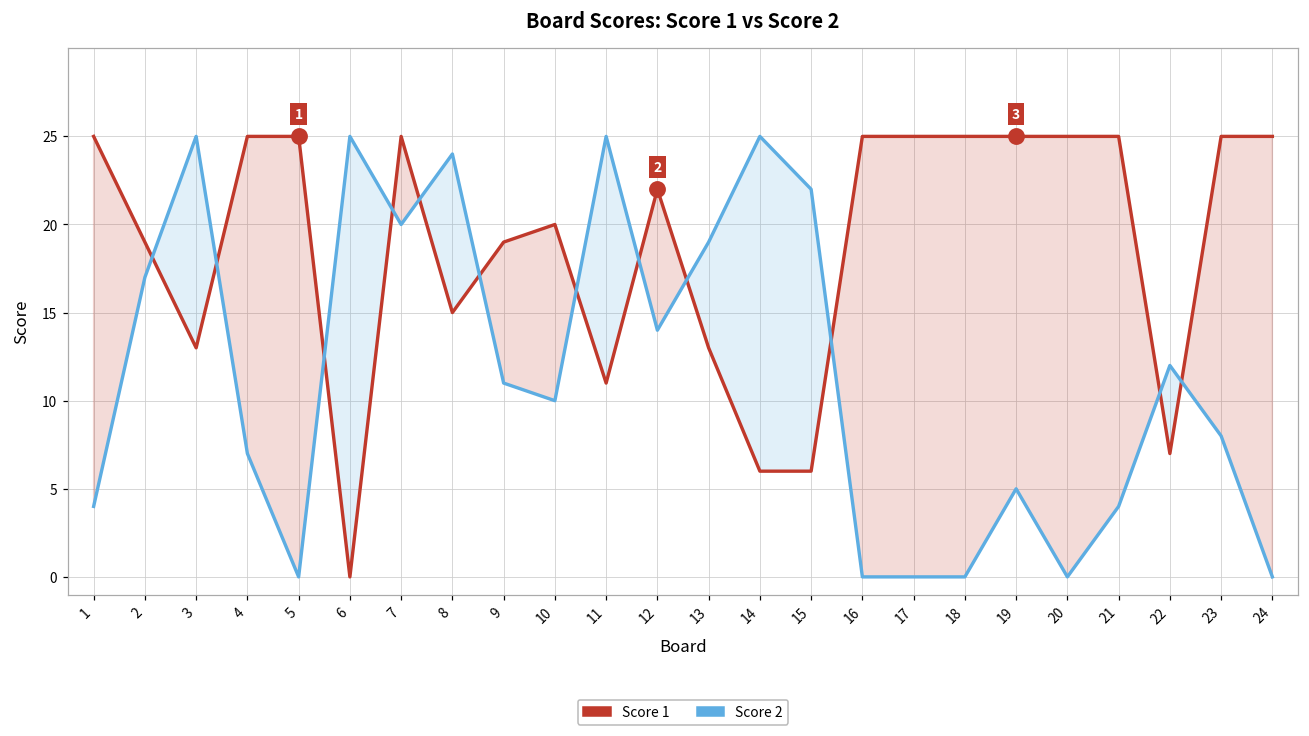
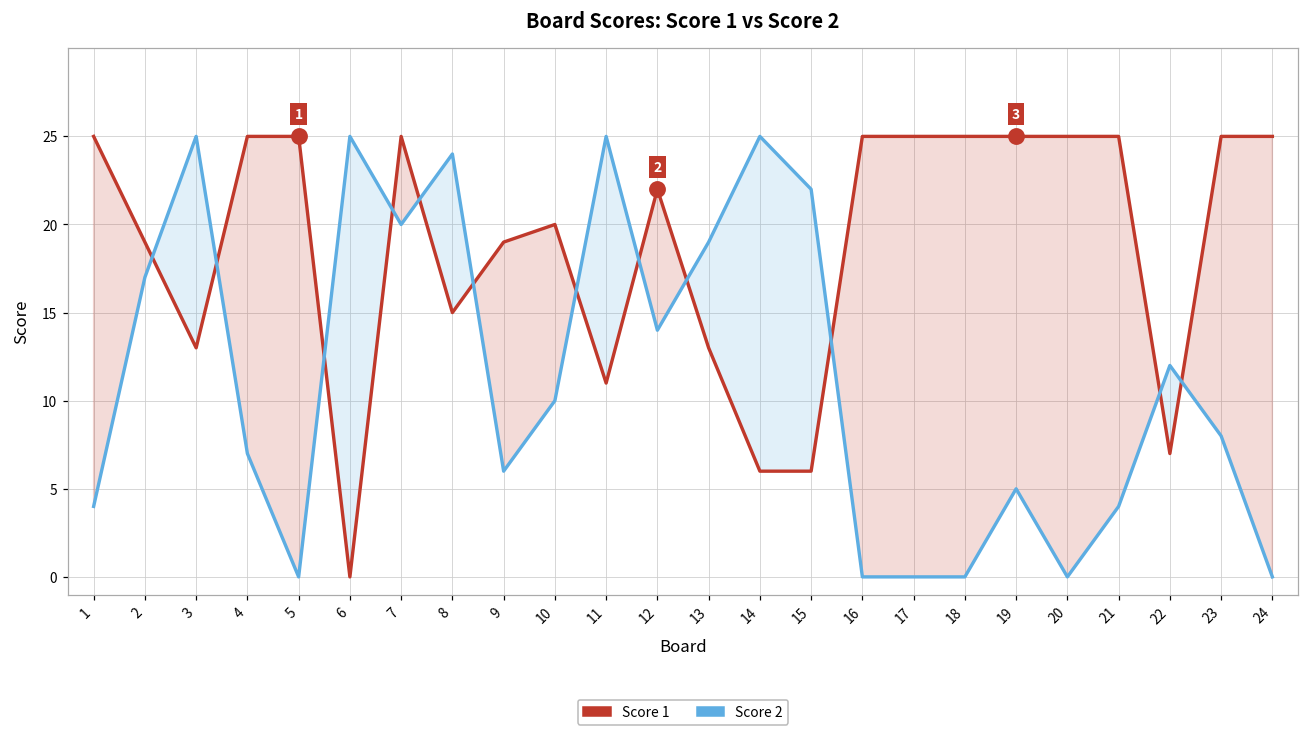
  {
    "Score 2": {
      "1": 4,
      "2": 17,
      "3": 25,
      "4": 7,
      "5": 0,
      "6": 25,
      "7": 20,
      "8": 24,
-     "9": 11,
+     "9": 6,
      "10": 10,
      "11": 25,
      "12": 14,
      "13": 19,
      "14": 25,
      "15": 22,
      "16": 0,
      "17": 0,
      "18": 0,
      "19": 5,
      "20": 0,
      "21": 4,
      "22": 12,
      "23": 8,
      "24": 0
    }
  }
